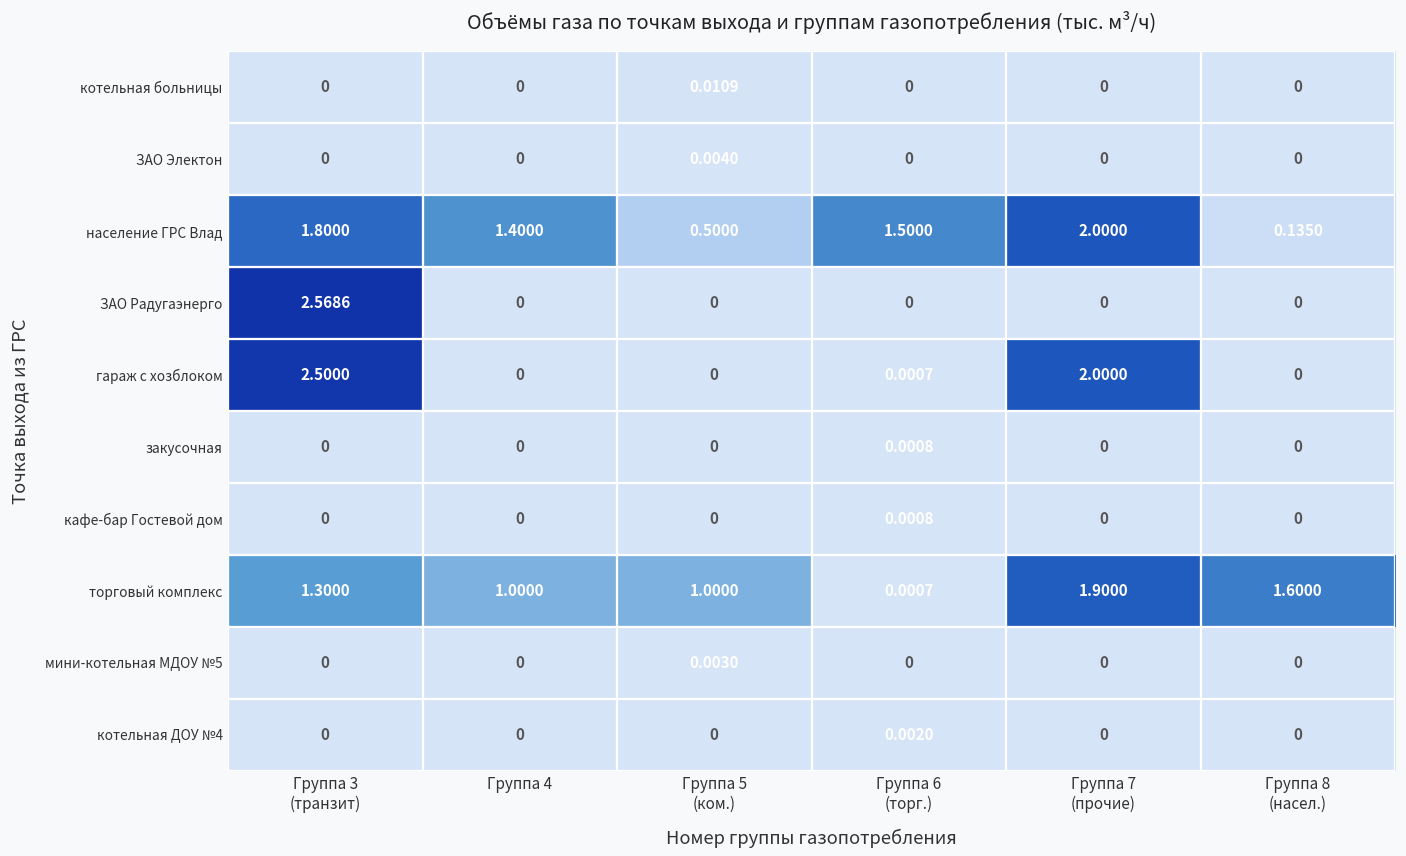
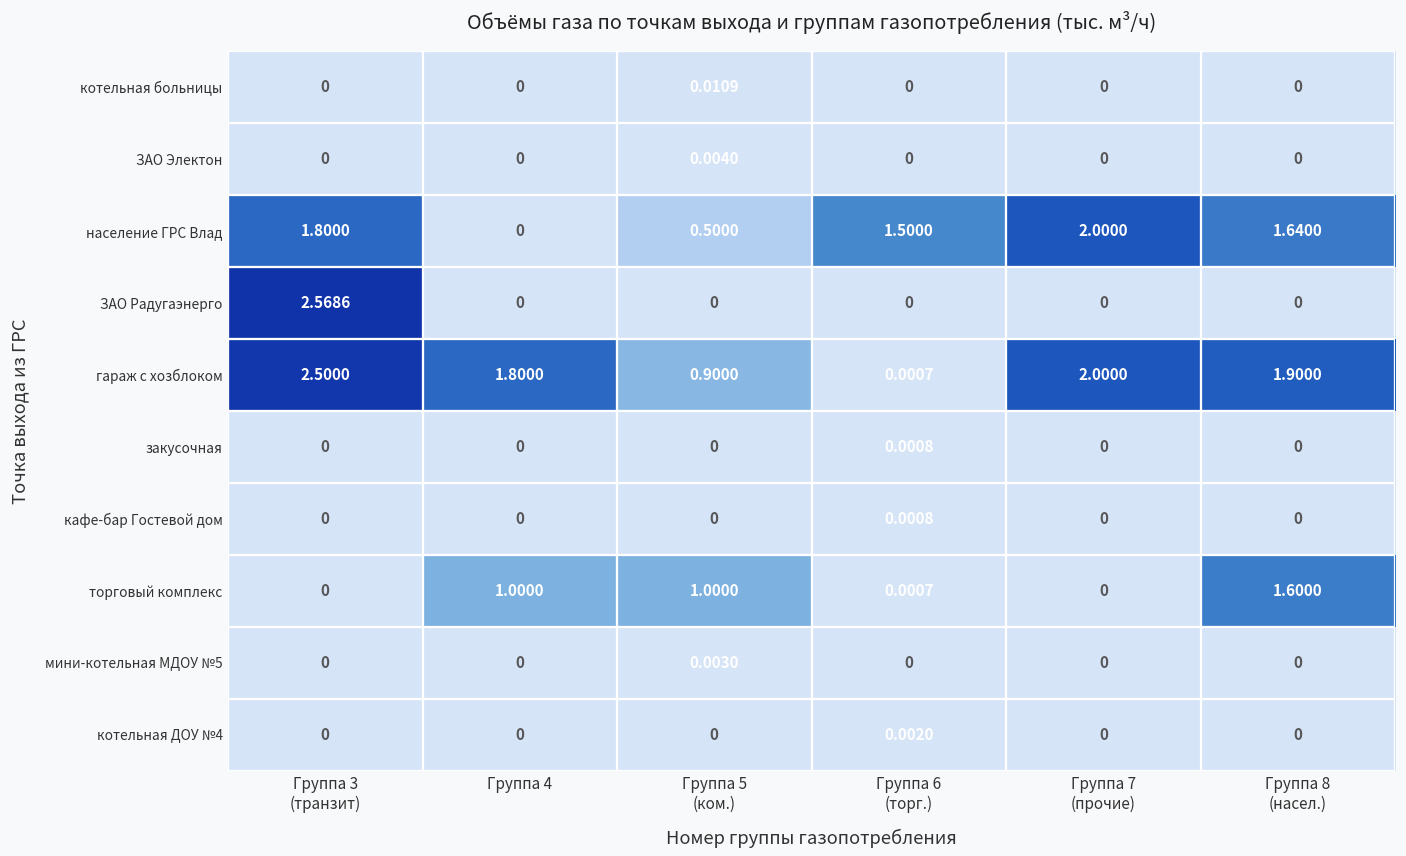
  {
    "котельная больницы": {
      "Группа 3 (транзит)": 0,
      "Группа 4": 0,
      "Группа 6 (торг.)": 0,
      "Группа 7 (прочие)": 0,
      "Группа 8 (насел.)": 0
    },
    "ЗАО Электон": {
      "Группа 3 (транзит)": 0,
      "Группа 4": 0,
      "Группа 6 (торг.)": 0,
      "Группа 7 (прочие)": 0,
      "Группа 8 (насел.)": 0
    },
    "население ГРС Влад": {
      "Группа 3 (транзит)": 1.8000,
-     "Группа 4": 1.4000,
+     "Группа 4": 0,
      "Группа 5 (ком.)": 0.5000,
      "Группа 6 (торг.)": 1.5000,
      "Группа 7 (прочие)": 2.0000,
-     "Группа 8 (насел.)": 0.1350
+     "Группа 8 (насел.)": 1.6400
    },
    "ЗАО Радугаэнерго": {
      "Группа 3 (транзит)": 2.5686,
      "Группа 4": 0,
      "Группа 5 (ком.)": 0,
      "Группа 6 (торг.)": 0,
      "Группа 7 (прочие)": 0,
      "Группа 8 (насел.)": 0
    },
    "гараж с хозблоком": {
      "Группа 3 (транзит)": 2.5000,
-     "Группа 4": 0,
-     "Группа 5 (ком.)": 0,
+     "Группа 4": 1.8000,
+     "Группа 5 (ком.)": 0.9000,
      "Группа 7 (прочие)": 2.0000,
-     "Группа 8 (насел.)": 0
+     "Группа 8 (насел.)": 1.9000
    },
    "закусочная": {
      "Группа 3 (транзит)": 0,
      "Группа 4": 0,
      "Группа 5 (ком.)": 0,
      "Группа 7 (прочие)": 0,
      "Группа 8 (насел.)": 0
    },
    "кафе-бар Гостевой дом": {
      "Группа 3 (транзит)": 0,
      "Группа 4": 0,
      "Группа 5 (ком.)": 0,
      "Группа 7 (прочие)": 0,
      "Группа 8 (насел.)": 0
    },
    "торговый комплекс": {
-     "Группа 3 (транзит)": 1.3000,
+     "Группа 3 (транзит)": 0,
      "Группа 4": 1.0000,
      "Группа 5 (ком.)": 1.0000,
-     "Группа 7 (прочие)": 1.9000,
+     "Группа 7 (прочие)": 0,
      "Группа 8 (насел.)": 1.6000
    },
    "мини-котельная МДОУ №5": {
      "Группа 3 (транзит)": 0,
      "Группа 4": 0,
      "Группа 6 (торг.)": 0,
      "Группа 7 (прочие)": 0,
      "Группа 8 (насел.)": 0
    },
    "котельная ДОУ №4": {
      "Группа 3 (транзит)": 0,
      "Группа 4": 0,
      "Группа 5 (ком.)": 0,
      "Группа 7 (прочие)": 0,
      "Группа 8 (насел.)": 0
    }
  }
